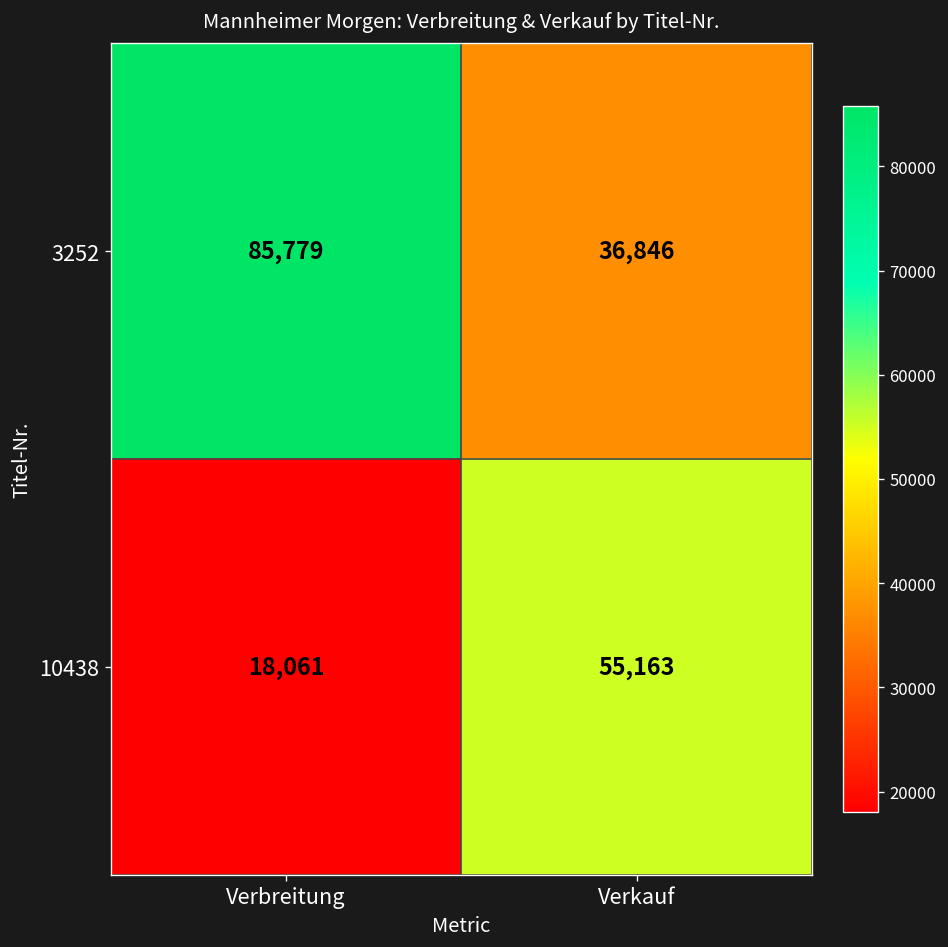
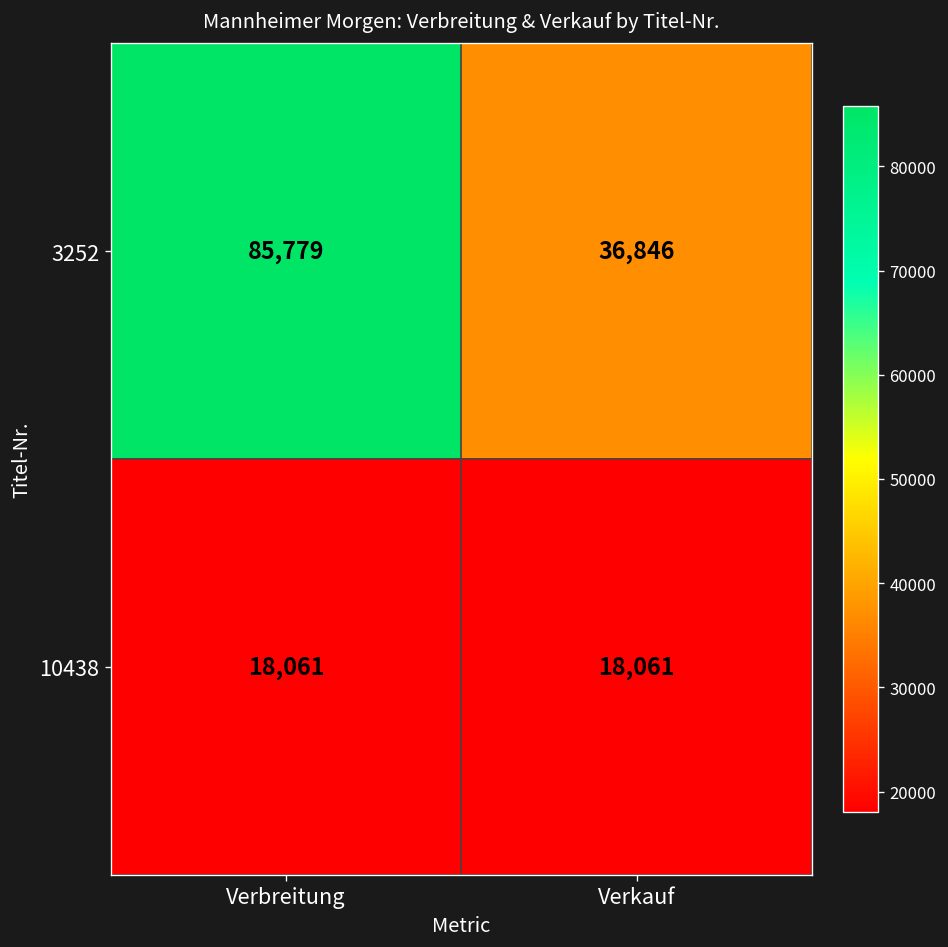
  {
    "3252": {
      "Verbreitung": "85,779",
      "Verkauf": "36,846"
    },
    "10438": {
      "Verbreitung": "18,061",
-     "Verkauf": "55,163"
+     "Verkauf": "18,061"
    }
  }
